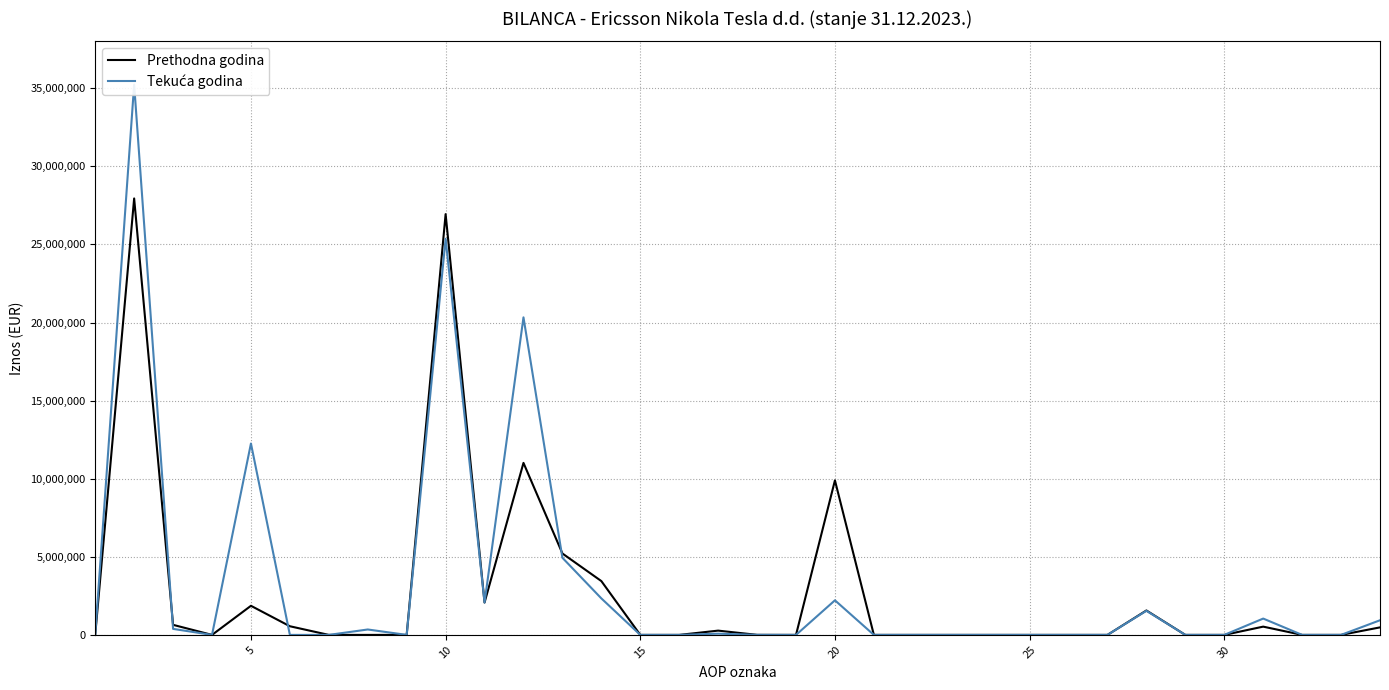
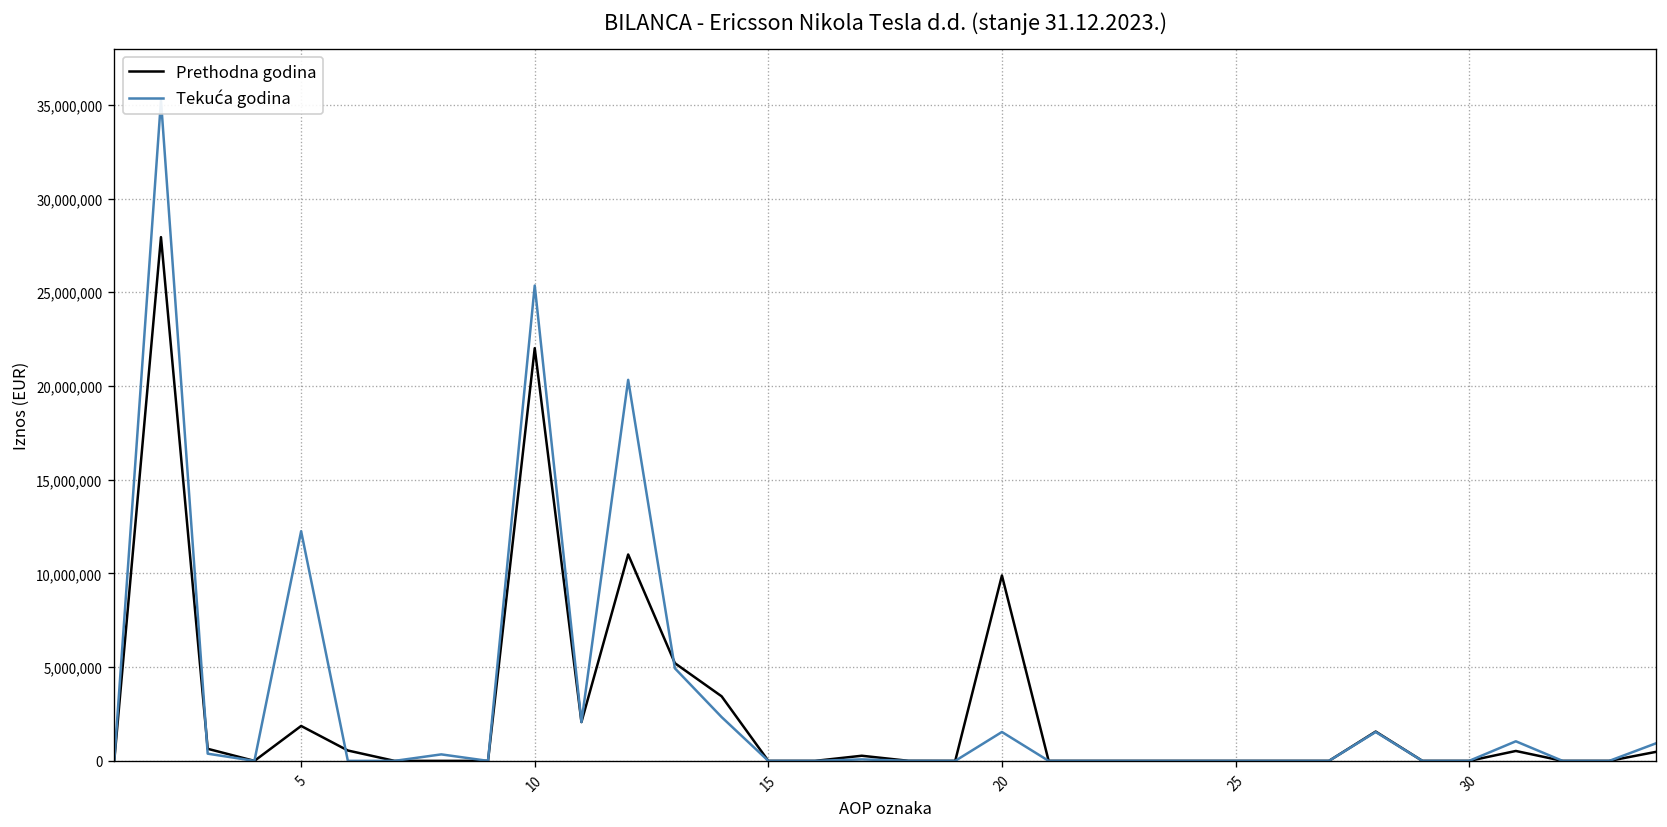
  {
    "Prethodna godina": {
      "5": "1,900,000",
-     "10": "26,900,000",
+     "10": "22,000,000",
      "20": "9,900,000"
    },
    "Tekuća godina": {
      "5": "12,300,000",
      "10": "25,400,000",
-     "20": "2,200,000"
+     "20": "1,500,000"
    }
  }
